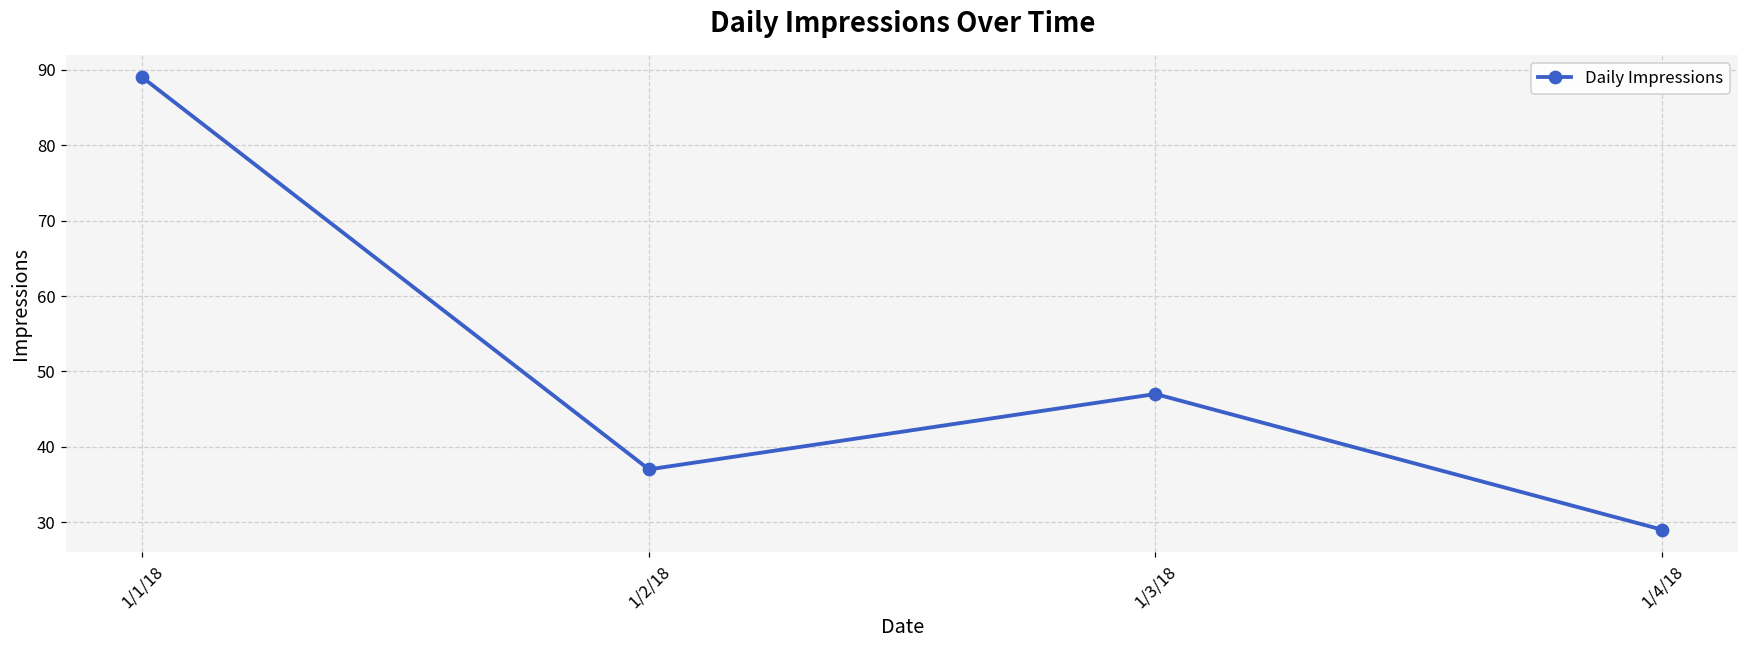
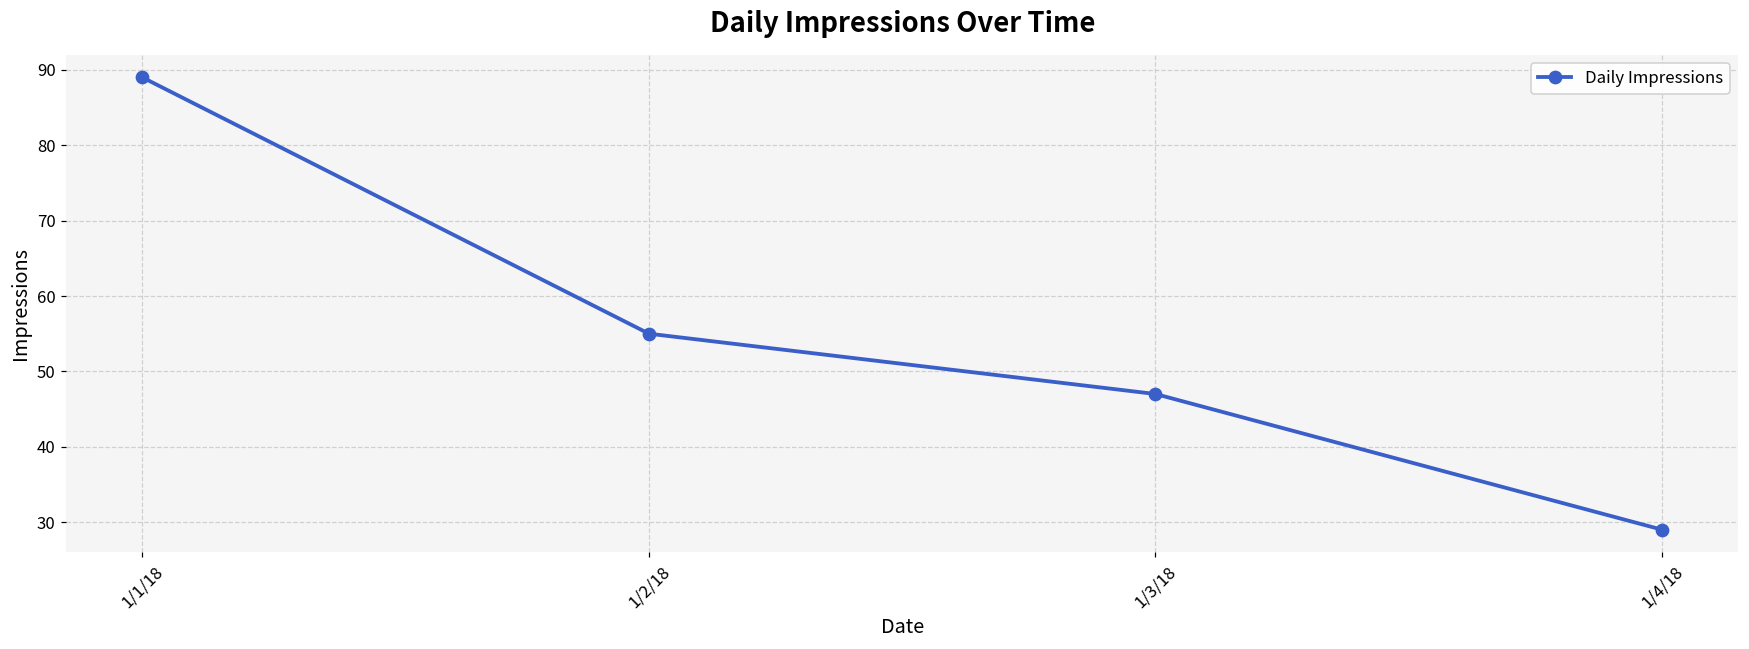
  {
    "1/1/18": 89,
-   "1/2/18": 37,
+   "1/2/18": 55,
    "1/3/18": 47,
    "1/4/18": 29
  }
